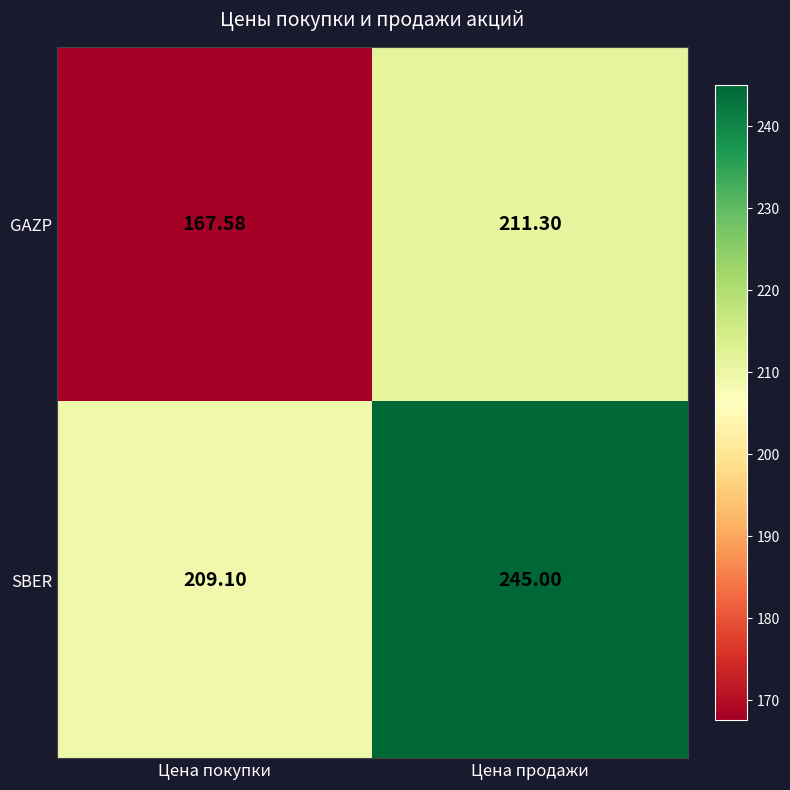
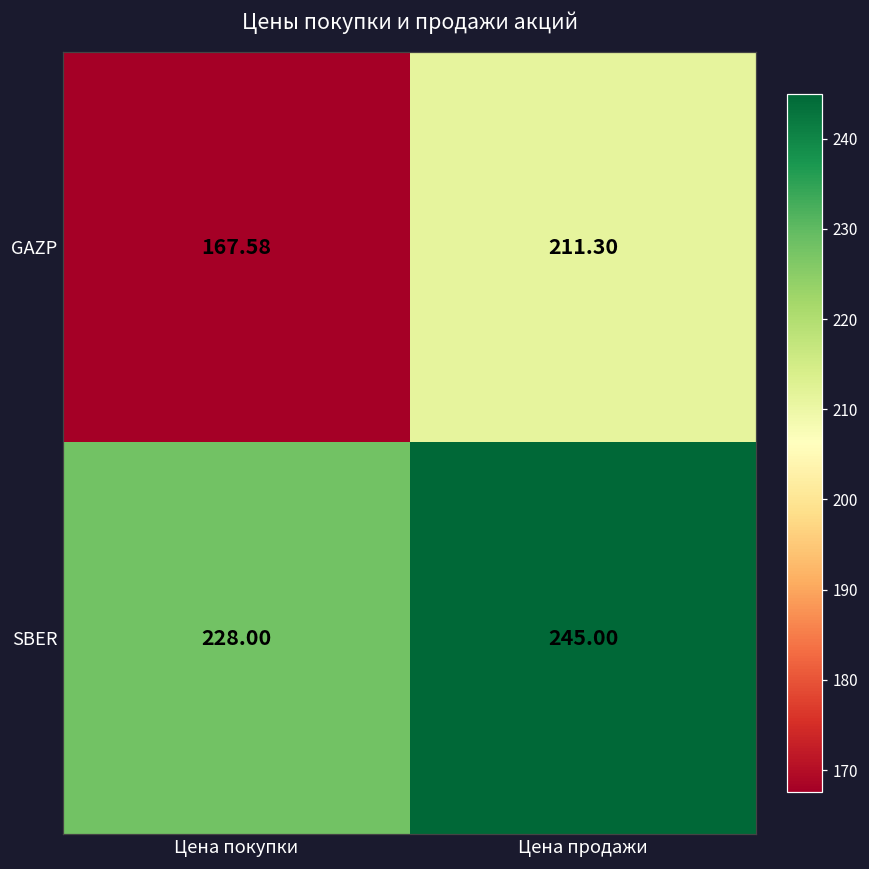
  {
    "GAZP": {
      "Цена покупки": 167.58,
      "Цена продажи": 211.30
    },
    "SBER": {
-     "Цена покупки": 209.10,
+     "Цена покупки": 228.00,
      "Цена продажи": 245.00
    }
  }
